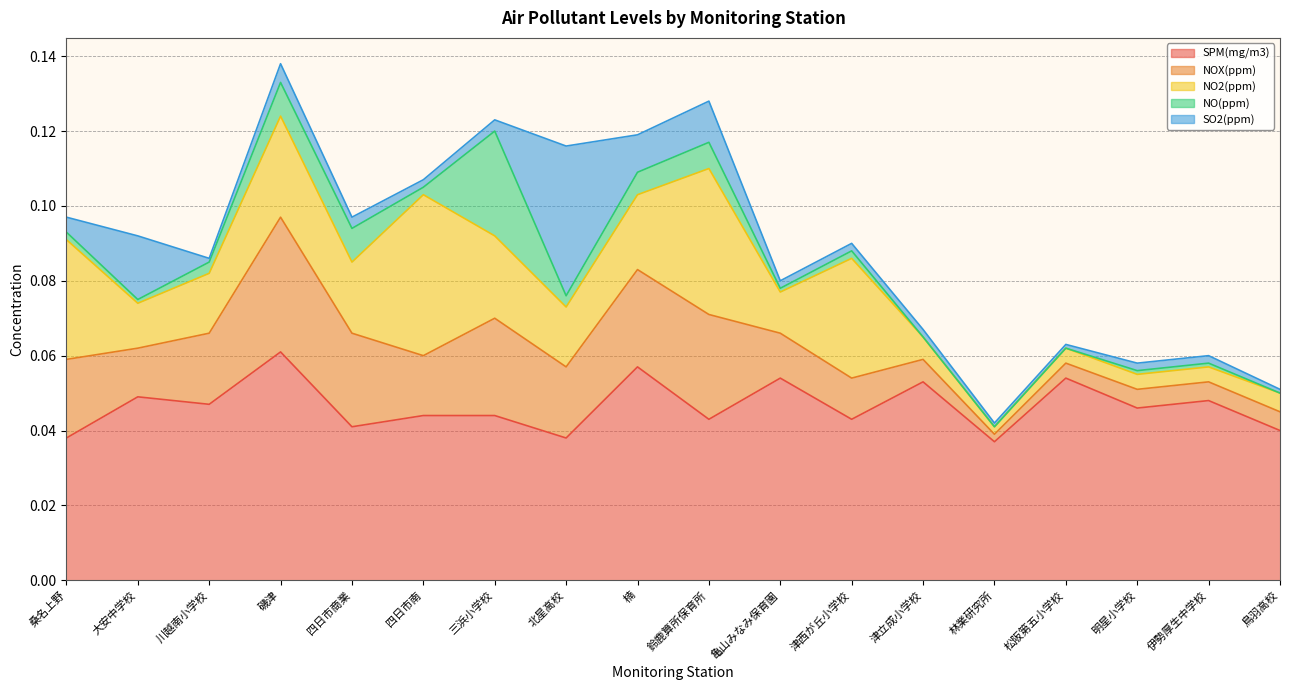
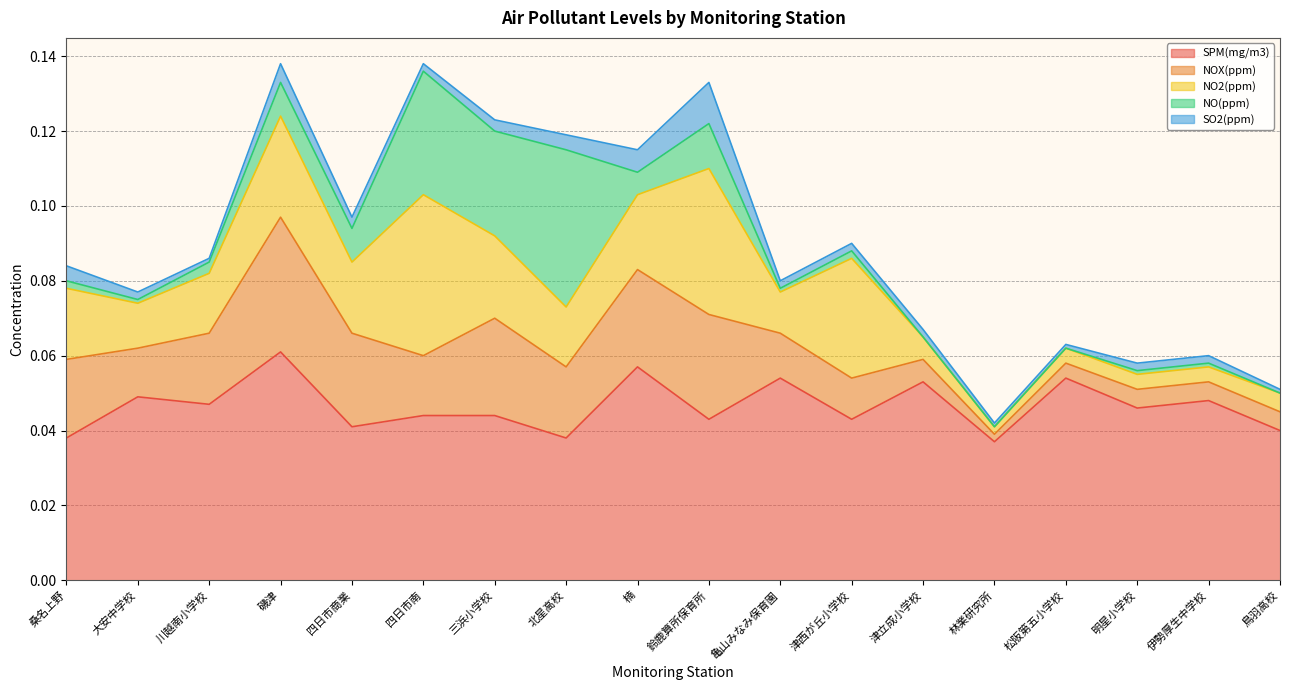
  {
    "NO2(ppm)": {
-     "桑名上野": 0.032,
+     "桑名上野": 0.019,
      "大安中学校": 0.012,
      "川越南小学校": 0.016,
      "磯津": 0.027,
      "四日市商業": 0.019,
      "四日市南": 0.043,
      "三浜小学校": 0.022,
      "北星高校": 0.016,
      "楠": 0.020,
      "鈴鹿算所保育所": 0.039,
      "亀山みなみ保育園": 0.011,
      "津西が丘小学校": 0.032,
      "明星小学校": 0.004,
      "伊勢厚生中学校": 0.004
    },
    "NO(ppm)": {
      "桑名上野": 0.002,
      "大安中学校": 0.001,
      "川越南小学校": 0.003,
      "磯津": 0.009,
      "四日市商業": 0.009,
-     "四日市南": 0.002,
+     "四日市南": 0.033,
      "三浜小学校": 0.028,
-     "北星高校": 0.003,
+     "北星高校": 0.042,
      "楠": 0.006,
-     "鈴鹿算所保育所": 0.007,
+     "鈴鹿算所保育所": 0.012,
      "亀山みなみ保育園": 0.001,
      "津西が丘小学校": 0.002,
      "明星小学校": 0.001,
      "伊勢厚生中学校": 0.001
    },
    "SO2(ppm)": {
      "桑名上野": 0.004,
-     "大安中学校": 0.017,
+     "大安中学校": 0.002,
      "川越南小学校": 0.001,
      "磯津": 0.005,
      "四日市商業": 0.003,
      "四日市南": 0.002,
      "三浜小学校": 0.003,
-     "北星高校": 0.040,
-     "楠": 0.010,
+     "北星高校": 0.004,
+     "楠": 0.006,
      "鈴鹿算所保育所": 0.011,
      "亀山みなみ保育園": 0.002,
      "津西が丘小学校": 0.002,
      "津立成小学校": 0.002,
      "林業研究所": 0.001,
      "松阪第五小学校": 0.001,
      "明星小学校": 0.002,
      "伊勢厚生中学校": 0.002,
      "鳥羽高校": 0.001
    }
  }
